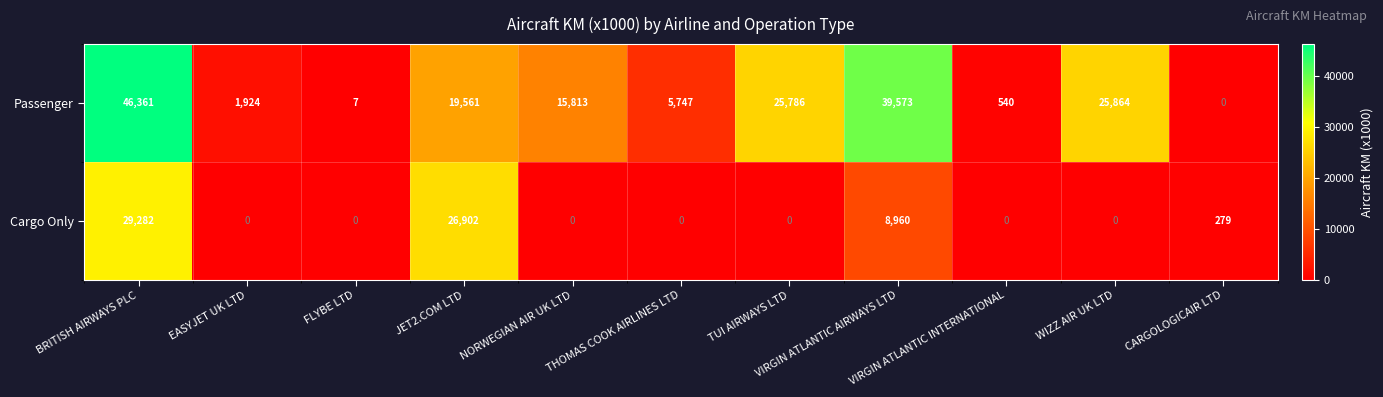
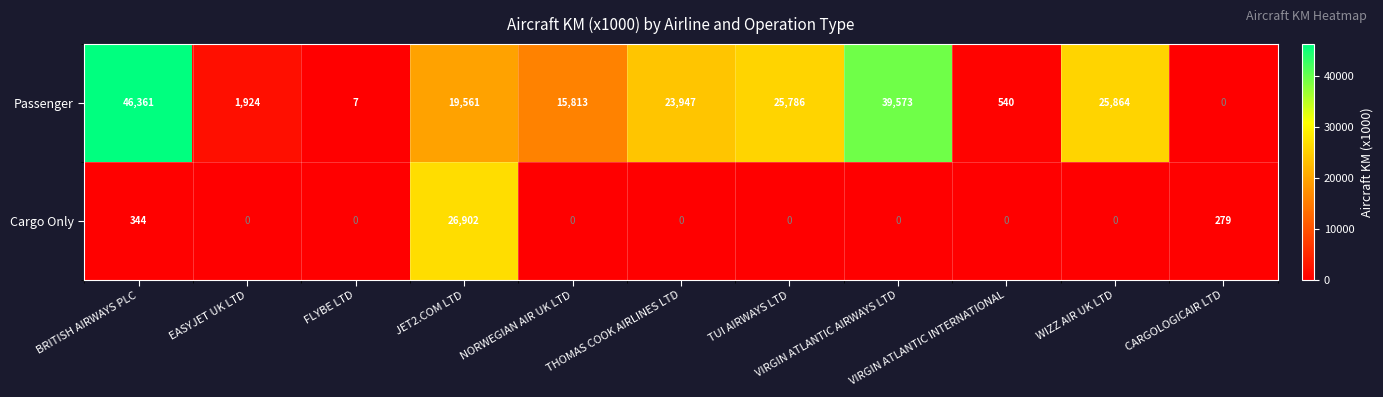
  {
    "Passenger": {
      "BRITISH AIRWAYS PLC": "46,361",
      "EASYJET UK LTD": "1,924",
      "FLYBE LTD": "7",
      "JET2.COM LTD": "19,561",
      "NORWEGIAN AIR UK LTD": "15,813",
-     "THOMAS COOK AIRLINES LTD": "5,747",
+     "THOMAS COOK AIRLINES LTD": "23,947",
      "TUI AIRWAYS LTD": "25,786",
      "VIRGIN ATLANTIC AIRWAYS LTD": "39,573",
      "VIRGIN ATLANTIC INTERNATIONAL": "540",
      "WIZZ AIR UK LTD": "25,864",
      "CARGOLOGICAIR LTD": "0"
    },
    "Cargo Only": {
-     "BRITISH AIRWAYS PLC": "29,282",
+     "BRITISH AIRWAYS PLC": "344",
      "EASYJET UK LTD": "0",
      "FLYBE LTD": "0",
      "JET2.COM LTD": "26,902",
      "NORWEGIAN AIR UK LTD": "0",
      "THOMAS COOK AIRLINES LTD": "0",
      "TUI AIRWAYS LTD": "0",
-     "VIRGIN ATLANTIC AIRWAYS LTD": "8,960",
+     "VIRGIN ATLANTIC AIRWAYS LTD": "0",
      "VIRGIN ATLANTIC INTERNATIONAL": "0",
      "WIZZ AIR UK LTD": "0",
      "CARGOLOGICAIR LTD": "279"
    }
  }
